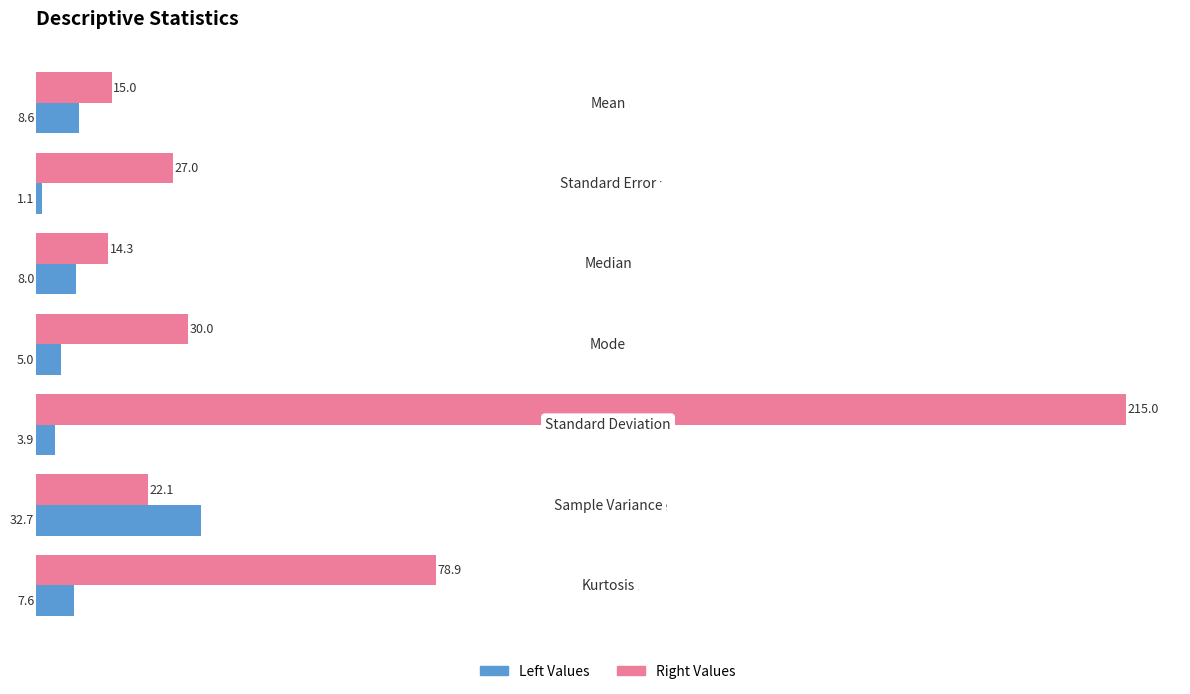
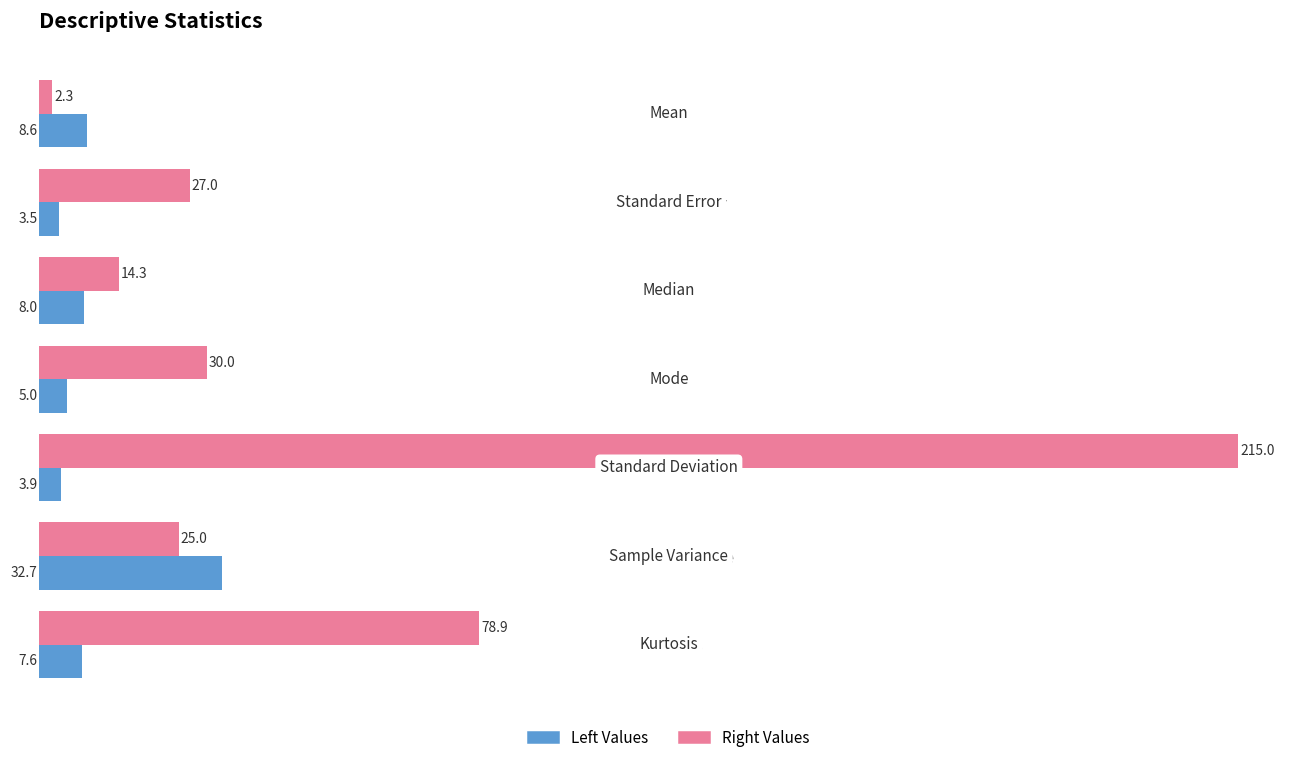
  {
    "Left Values": {
-     "Standard Error": 1.1,
+     "Standard Error": 3.5,
      "Standard Deviation": 3.9
    },
    "Right Values": {
-     "Mean": 15.0,
+     "Mean": 2.3,
      "Standard Error": 27.0,
      "Median": 14.3,
      "Mode": 30.0,
      "Standard Deviation": 215.0,
-     "Sample Variance": 22.1,
+     "Sample Variance": 25.0,
      "Kurtosis": 78.9
    }
  }
